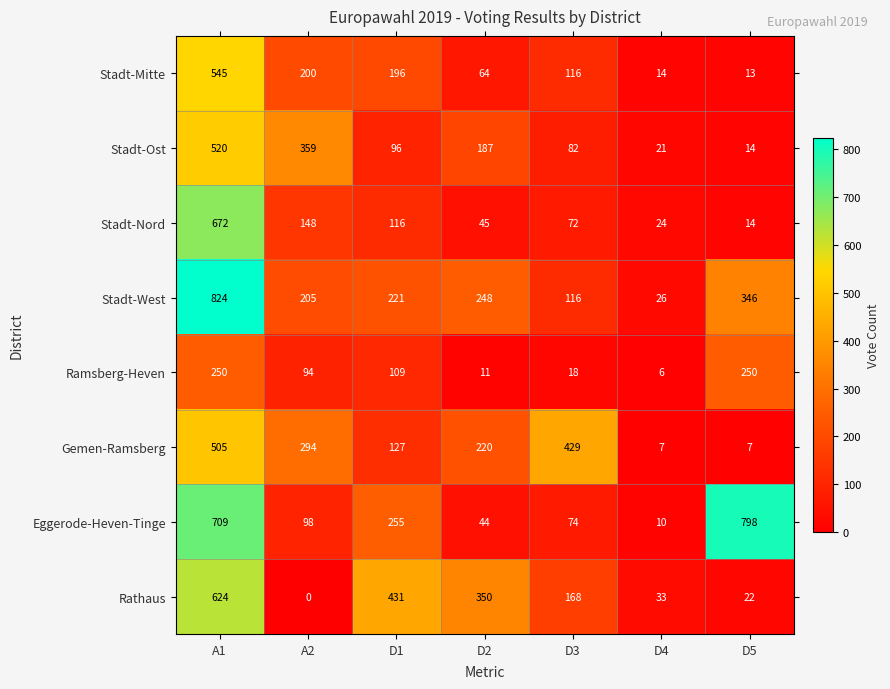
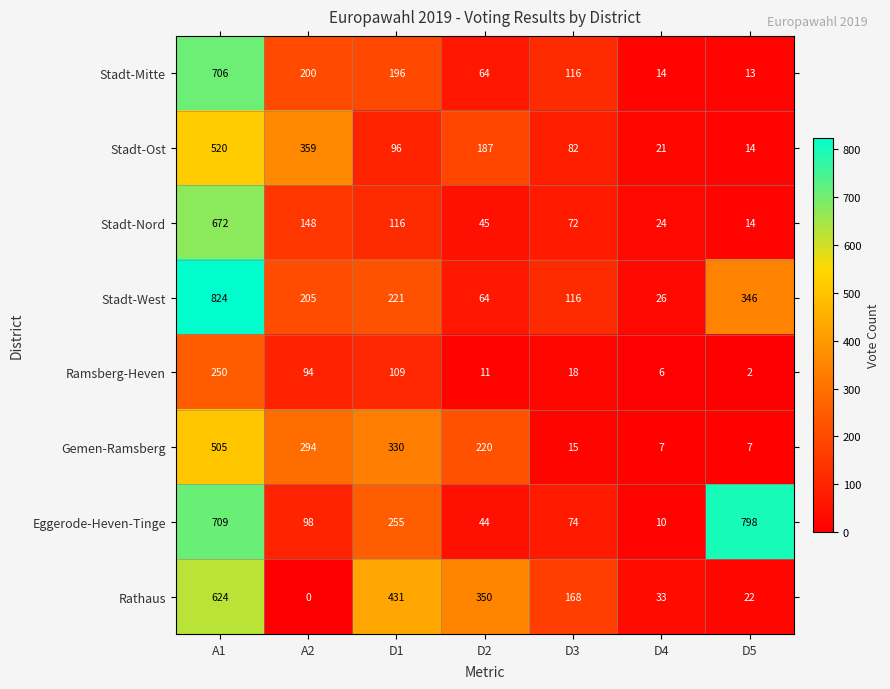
  {
    "Stadt-Mitte": {
-     "A1": 545,
+     "A1": 706,
      "A2": 200,
      "D1": 196,
      "D2": 64,
      "D3": 116,
      "D4": 14,
      "D5": 13
    },
    "Stadt-Ost": {
      "A1": 520,
      "A2": 359,
      "D1": 96,
      "D2": 187,
      "D3": 82,
      "D4": 21,
      "D5": 14
    },
    "Stadt-Nord": {
      "A1": 672,
      "A2": 148,
      "D1": 116,
      "D2": 45,
      "D3": 72,
      "D4": 24,
      "D5": 14
    },
    "Stadt-West": {
      "A1": 824,
      "A2": 205,
      "D1": 221,
-     "D2": 248,
+     "D2": 64,
      "D3": 116,
      "D4": 26,
      "D5": 346
    },
    "Ramsberg-Heven": {
      "A1": 250,
      "A2": 94,
      "D1": 109,
      "D2": 11,
      "D3": 18,
      "D4": 6,
-     "D5": 250
+     "D5": 2
    },
    "Gemen-Ramsberg": {
      "A1": 505,
      "A2": 294,
-     "D1": 127,
+     "D1": 330,
      "D2": 220,
-     "D3": 429,
+     "D3": 15,
      "D4": 7,
      "D5": 7
    },
    "Eggerode-Heven-Tinge": {
      "A1": 709,
      "A2": 98,
      "D1": 255,
      "D2": 44,
      "D3": 74,
      "D4": 10,
      "D5": 798
    },
    "Rathaus": {
      "A1": 624,
      "A2": 0,
      "D1": 431,
      "D2": 350,
      "D3": 168,
      "D4": 33,
      "D5": 22
    }
  }
